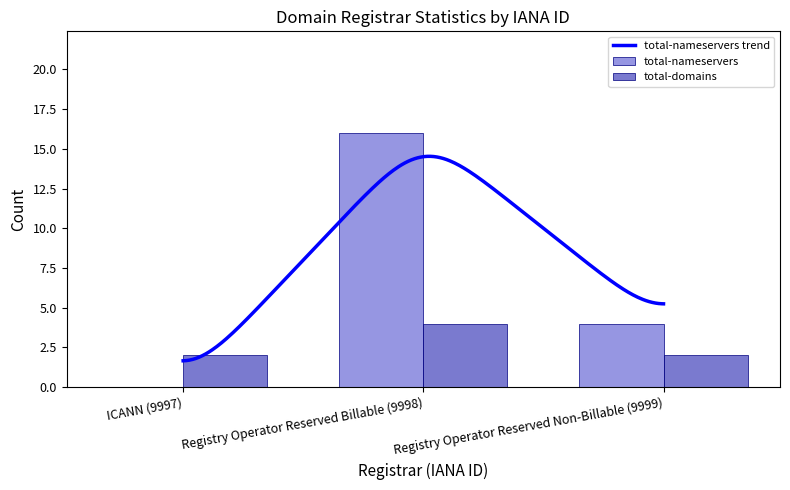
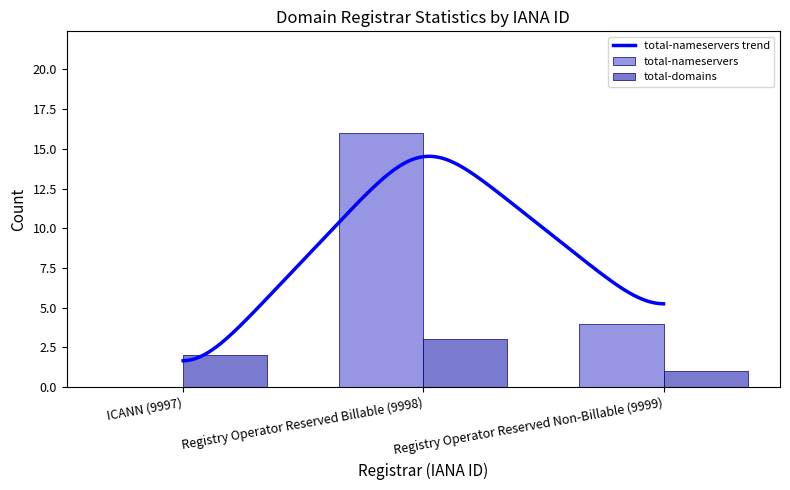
  {
    "total-nameservers": {
      "ICANN (9997)": 0,
      "Registry Operator Reserved Billable (9998)": 16,
      "Registry Operator Reserved Non-Billable (9999)": 4
    },
    "total-nameservers trend": {
      "ICANN (9997)": 1.7,
      "Registry Operator Reserved Non-Billable (9999)": 5.2
    },
    "total-domains": {
      "ICANN (9997)": 2,
-     "Registry Operator Reserved Billable (9998)": 4,
-     "Registry Operator Reserved Non-Billable (9999)": 2
+     "Registry Operator Reserved Billable (9998)": 3,
+     "Registry Operator Reserved Non-Billable (9999)": 1
    }
  }
